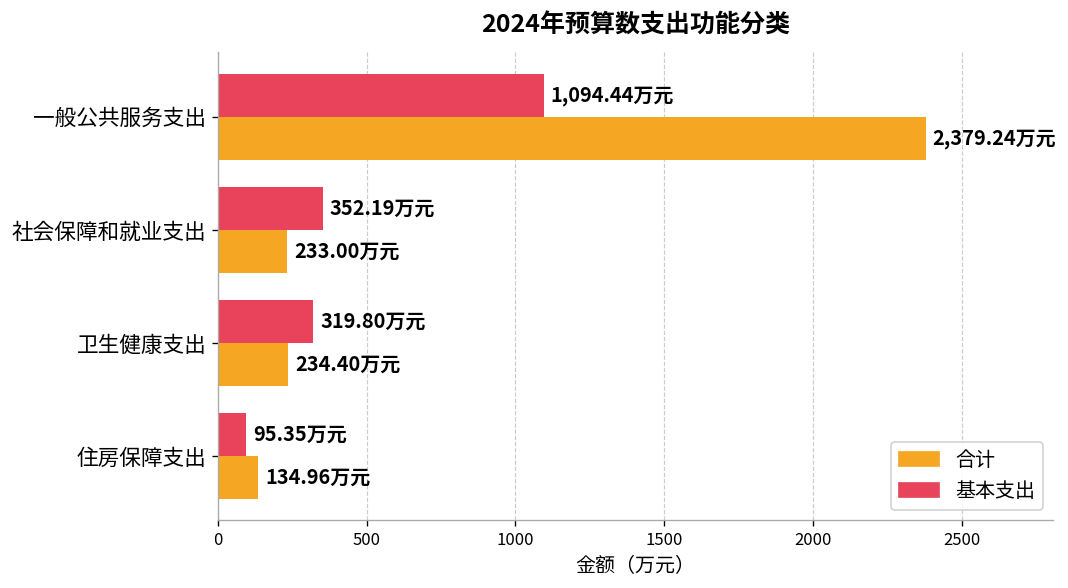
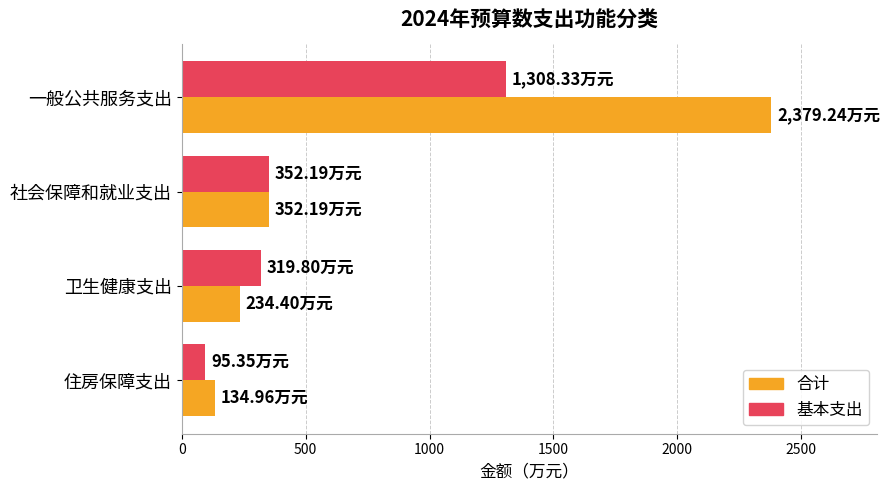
  {
    "合计": {
      "一般公共服务支出": "2,379.24",
-     "社会保障和就业支出": "233.00",
+     "社会保障和就业支出": "352.19",
      "卫生健康支出": "234.40",
      "住房保障支出": "134.96"
    },
    "基本支出": {
-     "一般公共服务支出": "1,094.44",
+     "一般公共服务支出": "1,308.33",
      "社会保障和就业支出": "352.19",
      "卫生健康支出": "319.80",
      "住房保障支出": "95.35"
    }
  }
